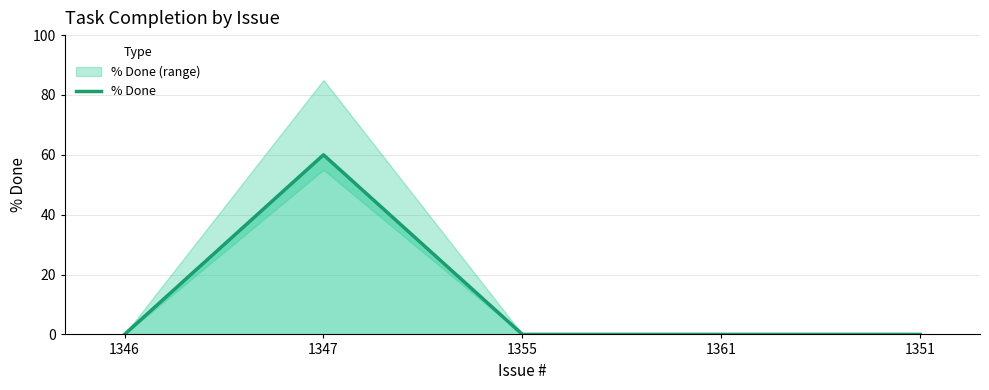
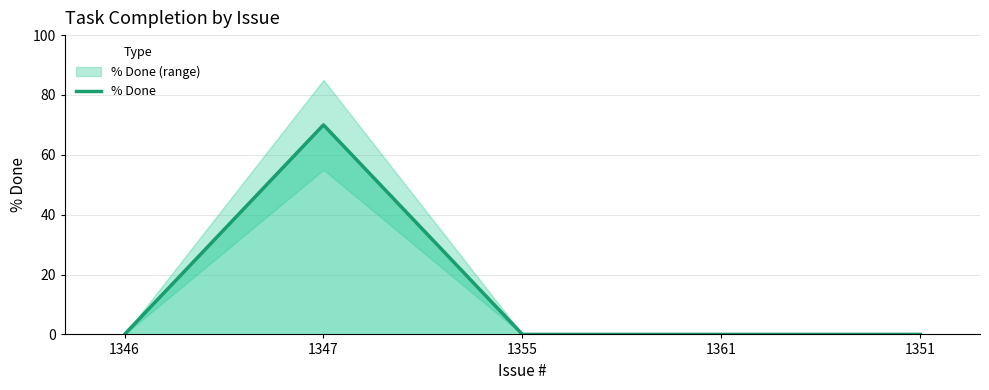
  {
    "% Done": {
-     "1347": 60
+     "1347": 70
    }
  }
